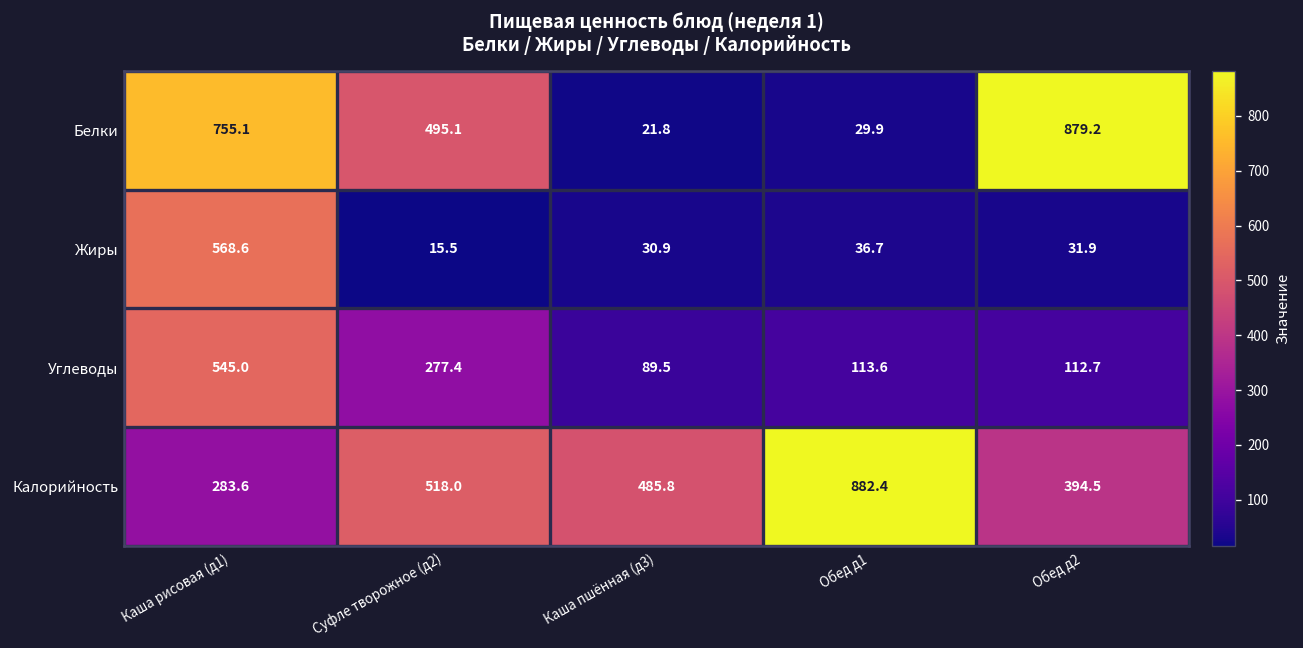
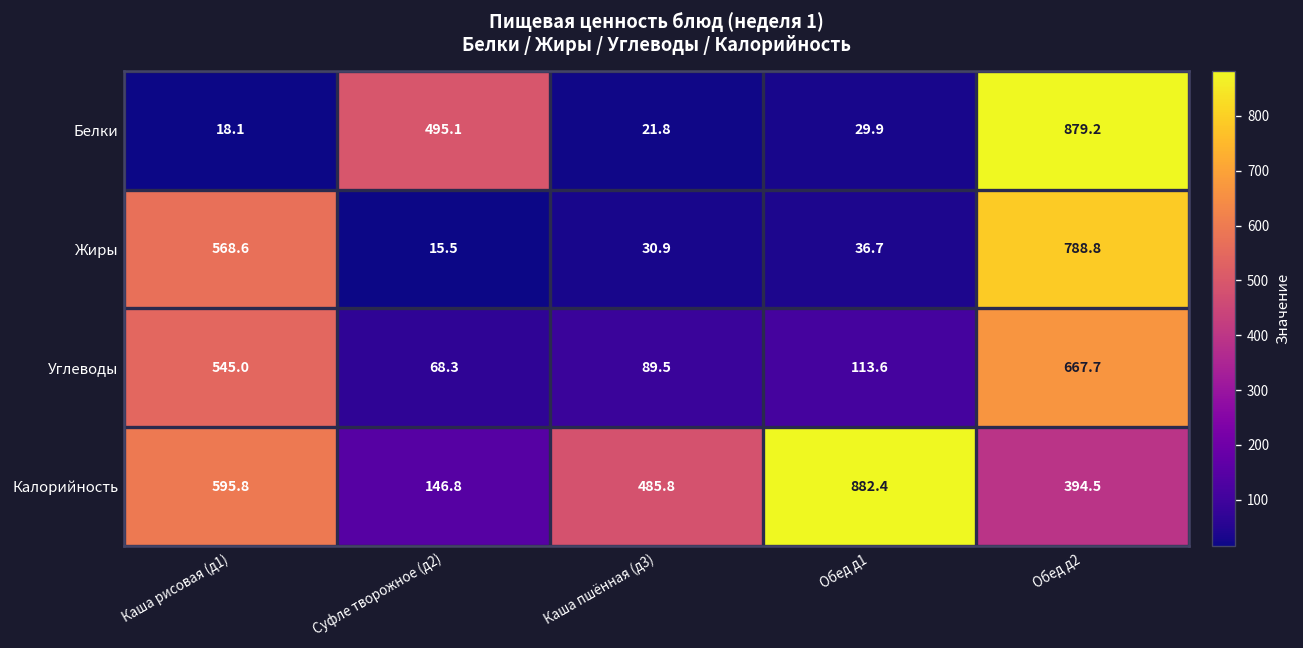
  {
    "Белки": {
-     "Каша рисовая (д1)": 755.1,
+     "Каша рисовая (д1)": 18.1,
      "Суфле творожное (д2)": 495.1,
      "Каша пшённая (д3)": 21.8,
      "Обед д1": 29.9,
      "Обед д2": 879.2
    },
    "Жиры": {
      "Каша рисовая (д1)": 568.6,
      "Суфле творожное (д2)": 15.5,
      "Каша пшённая (д3)": 30.9,
      "Обед д1": 36.7,
-     "Обед д2": 31.9
+     "Обед д2": 788.8
    },
    "Углеводы": {
      "Каша рисовая (д1)": 545.0,
-     "Суфле творожное (д2)": 277.4,
+     "Суфле творожное (д2)": 68.3,
      "Каша пшённая (д3)": 89.5,
      "Обед д1": 113.6,
-     "Обед д2": 112.7
+     "Обед д2": 667.7
    },
    "Калорийность": {
-     "Каша рисовая (д1)": 283.6,
-     "Суфле творожное (д2)": 518.0,
+     "Каша рисовая (д1)": 595.8,
+     "Суфле творожное (д2)": 146.8,
      "Каша пшённая (д3)": 485.8,
      "Обед д1": 882.4,
      "Обед д2": 394.5
    }
  }
